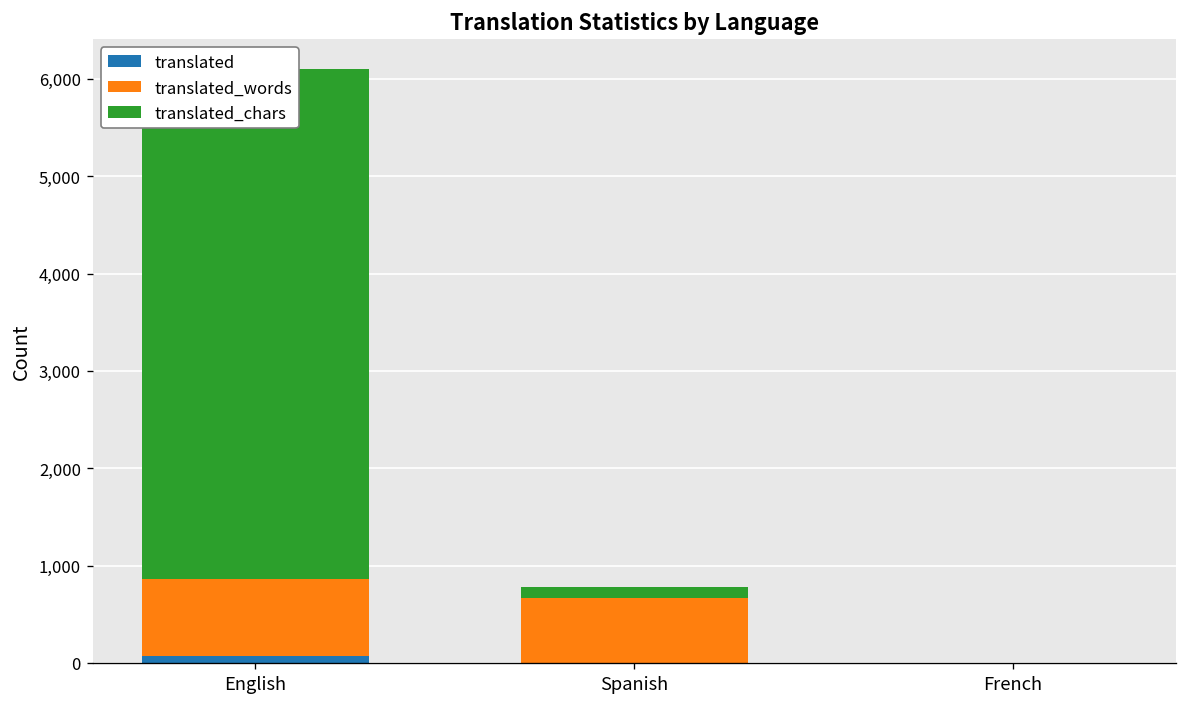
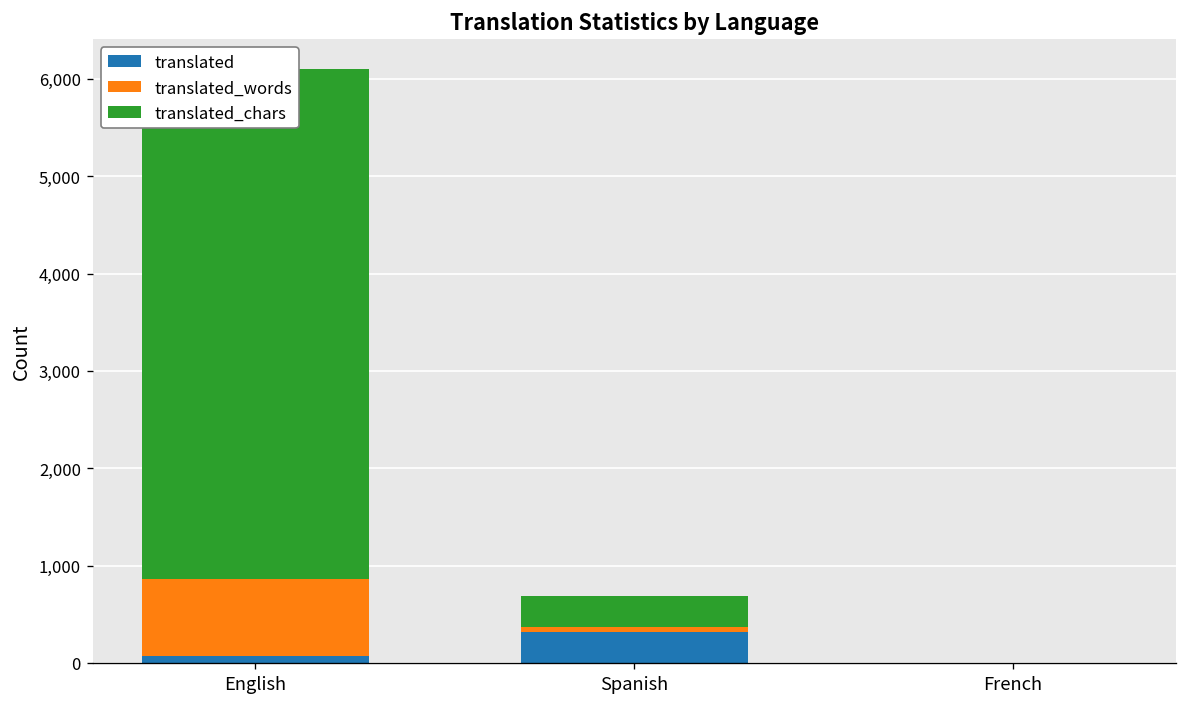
  {
    "translated": {
      "English": 100,
-     "Spanish": 0,
+     "Spanish": 300,
      "French": 0
    },
    "translated_words": {
      "English": 800,
-     "Spanish": 700,
+     "Spanish": 100,
      "French": 0
    },
    "translated_chars": {
-     "Spanish": 100,
+     "Spanish": 300,
      "French": 0
    }
  }
